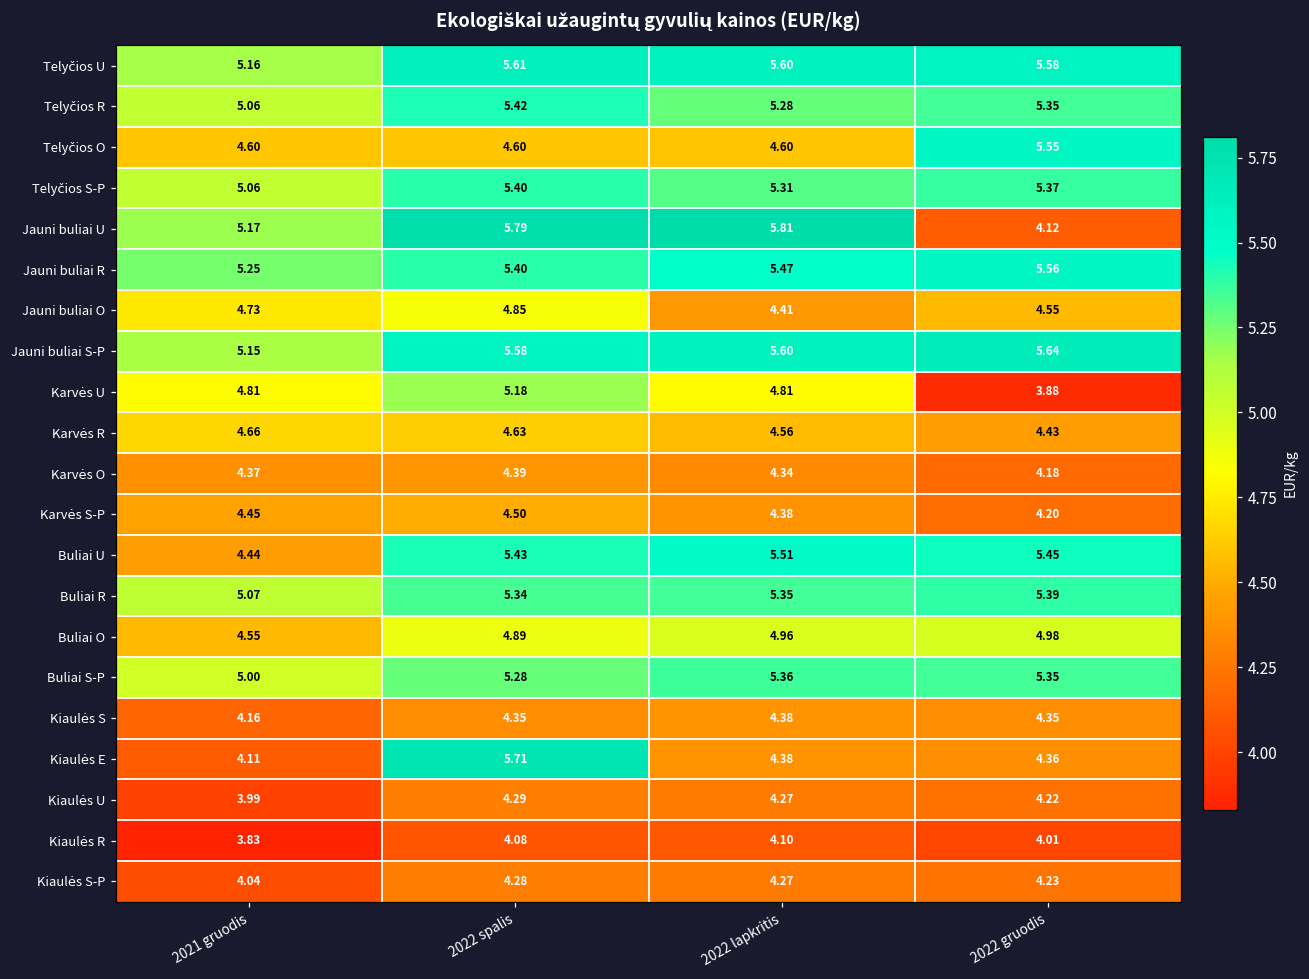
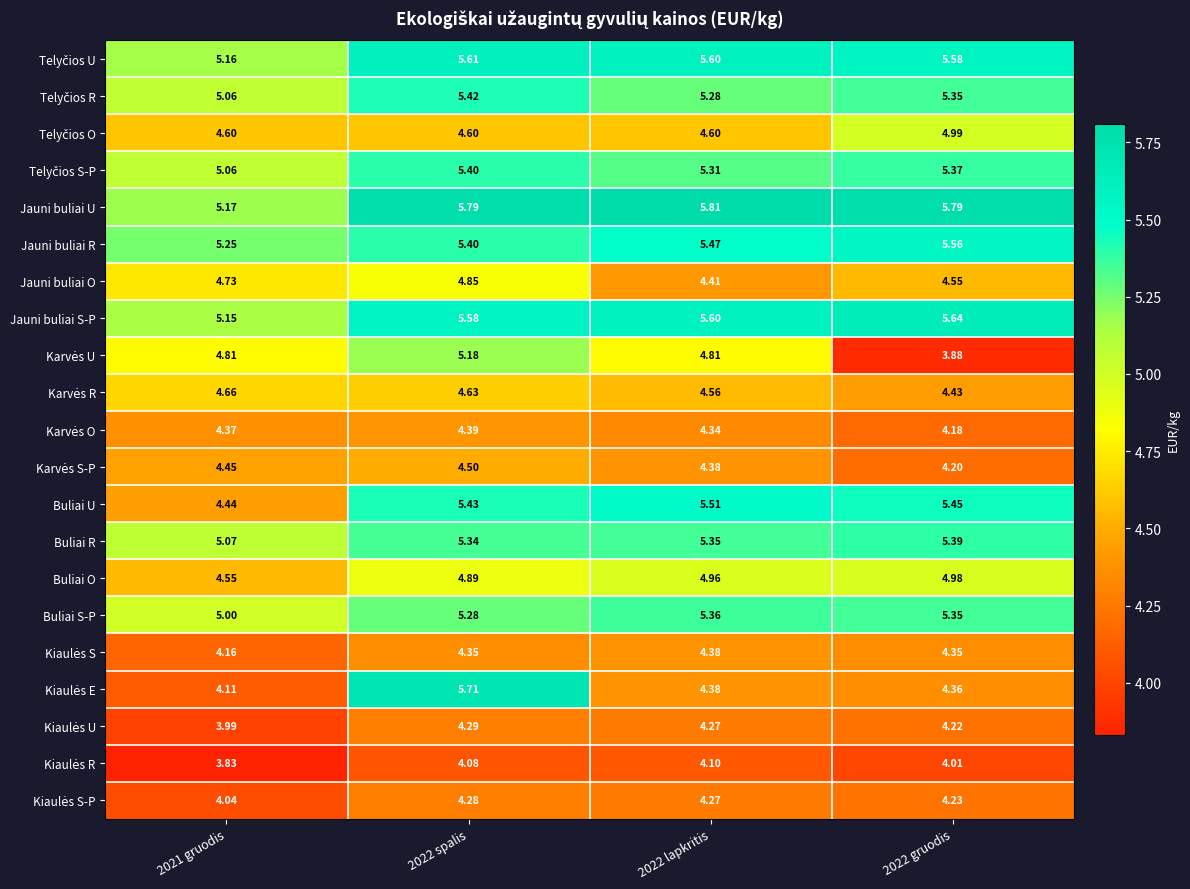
  {
    "Telyčios U": {
      "2021 gruodis": 5.16,
      "2022 spalis": 5.61,
      "2022 lapkritis": 5.60,
      "2022 gruodis": 5.58
    },
    "Telyčios R": {
      "2021 gruodis": 5.06,
      "2022 spalis": 5.42,
      "2022 lapkritis": 5.28,
      "2022 gruodis": 5.35
    },
    "Telyčios O": {
      "2021 gruodis": 4.60,
      "2022 spalis": 4.60,
      "2022 lapkritis": 4.60,
-     "2022 gruodis": 5.55
+     "2022 gruodis": 4.99
    },
    "Telyčios S-P": {
      "2021 gruodis": 5.06,
      "2022 spalis": 5.40,
      "2022 lapkritis": 5.31,
      "2022 gruodis": 5.37
    },
    "Jauni buliai U": {
      "2021 gruodis": 5.17,
      "2022 spalis": 5.79,
      "2022 lapkritis": 5.81,
-     "2022 gruodis": 4.12
+     "2022 gruodis": 5.79
    },
    "Jauni buliai R": {
      "2021 gruodis": 5.25,
      "2022 spalis": 5.40,
      "2022 lapkritis": 5.47,
      "2022 gruodis": 5.56
    },
    "Jauni buliai O": {
      "2021 gruodis": 4.73,
      "2022 spalis": 4.85,
      "2022 lapkritis": 4.41,
      "2022 gruodis": 4.55
    },
    "Jauni buliai S-P": {
      "2021 gruodis": 5.15,
      "2022 spalis": 5.58,
      "2022 lapkritis": 5.60,
      "2022 gruodis": 5.64
    },
    "Karvės U": {
      "2021 gruodis": 4.81,
      "2022 spalis": 5.18,
      "2022 lapkritis": 4.81,
      "2022 gruodis": 3.88
    },
    "Karvės R": {
      "2021 gruodis": 4.66,
      "2022 spalis": 4.63,
      "2022 lapkritis": 4.56,
      "2022 gruodis": 4.43
    },
    "Karvės O": {
      "2021 gruodis": 4.37,
      "2022 spalis": 4.39,
      "2022 lapkritis": 4.34,
      "2022 gruodis": 4.18
    },
    "Karvės S-P": {
      "2021 gruodis": 4.45,
      "2022 spalis": 4.50,
      "2022 lapkritis": 4.38,
      "2022 gruodis": 4.20
    },
    "Buliai U": {
      "2021 gruodis": 4.44,
      "2022 spalis": 5.43,
      "2022 lapkritis": 5.51,
      "2022 gruodis": 5.45
    },
    "Buliai R": {
      "2021 gruodis": 5.07,
      "2022 spalis": 5.34,
      "2022 lapkritis": 5.35,
      "2022 gruodis": 5.39
    },
    "Buliai O": {
      "2021 gruodis": 4.55,
      "2022 spalis": 4.89,
      "2022 lapkritis": 4.96,
      "2022 gruodis": 4.98
    },
    "Buliai S-P": {
      "2021 gruodis": 5.00,
      "2022 spalis": 5.28,
      "2022 lapkritis": 5.36,
      "2022 gruodis": 5.35
    },
    "Kiaulės S": {
      "2021 gruodis": 4.16,
      "2022 spalis": 4.35,
      "2022 lapkritis": 4.38,
      "2022 gruodis": 4.35
    },
    "Kiaulės E": {
      "2021 gruodis": 4.11,
      "2022 spalis": 5.71,
      "2022 lapkritis": 4.38,
      "2022 gruodis": 4.36
    },
    "Kiaulės U": {
      "2021 gruodis": 3.99,
      "2022 spalis": 4.29,
      "2022 lapkritis": 4.27,
      "2022 gruodis": 4.22
    },
    "Kiaulės R": {
      "2021 gruodis": 3.83,
      "2022 spalis": 4.08,
      "2022 lapkritis": 4.10,
      "2022 gruodis": 4.01
    },
    "Kiaulės S-P": {
      "2021 gruodis": 4.04,
      "2022 spalis": 4.28,
      "2022 lapkritis": 4.27,
      "2022 gruodis": 4.23
    }
  }
